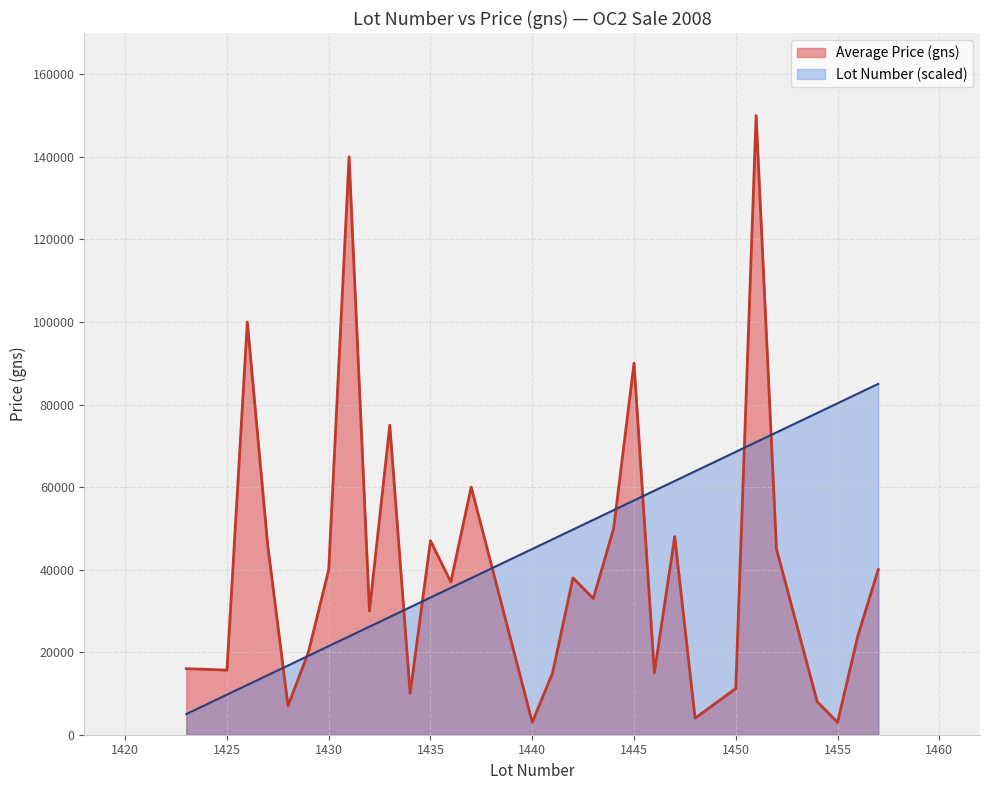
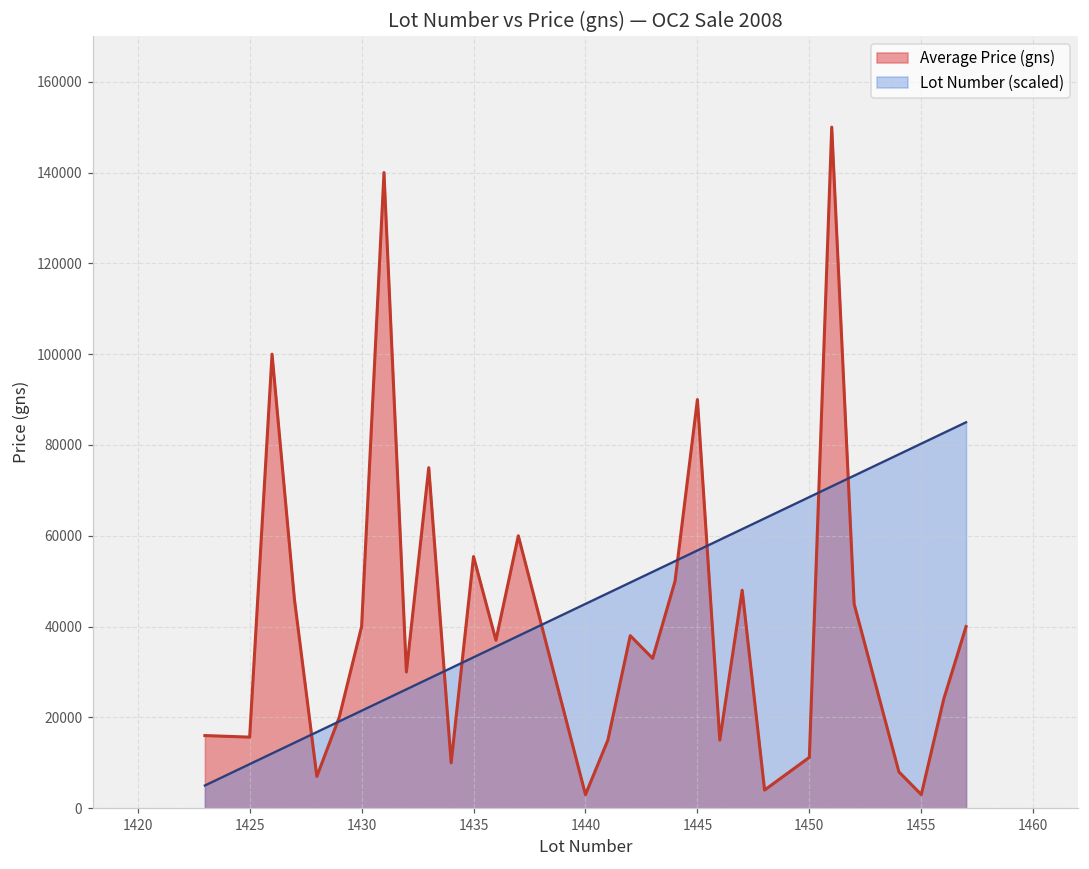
  {
    "Average Price (gns)": {
      "1425": 16000,
      "1430": 40000,
-     "1435": 47000,
+     "1435": 55000,
      "1440": 3000,
      "1445": 90000,
      "1450": 11000,
      "1455": 3000
    },
    "Lot Number (scaled)": {
      "1425": 10000,
      "1430": 21000,
      "1435": 33000,
      "1440": 45000,
      "1445": 57000,
      "1450": 69000,
      "1455": 80000
    }
  }
